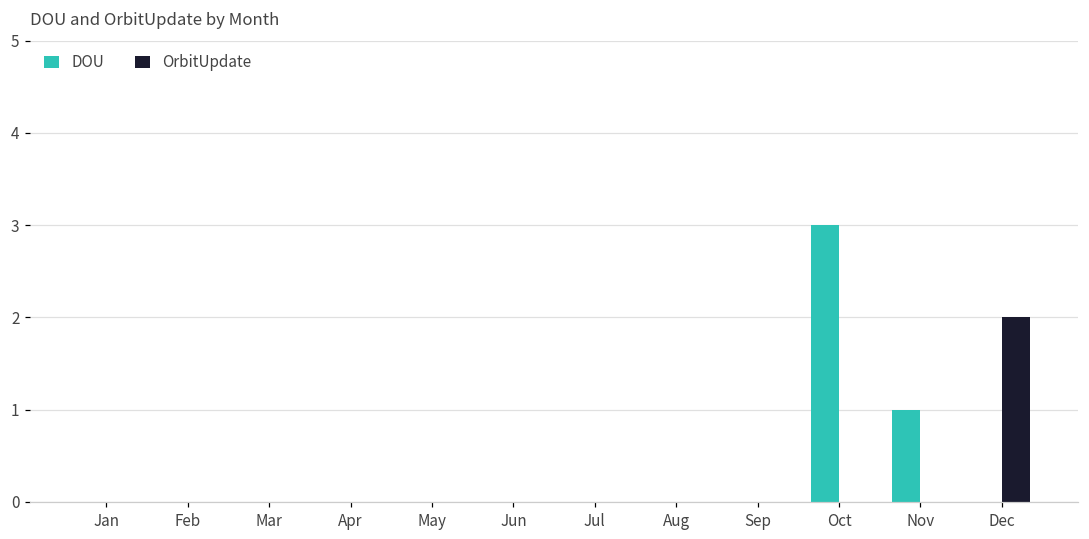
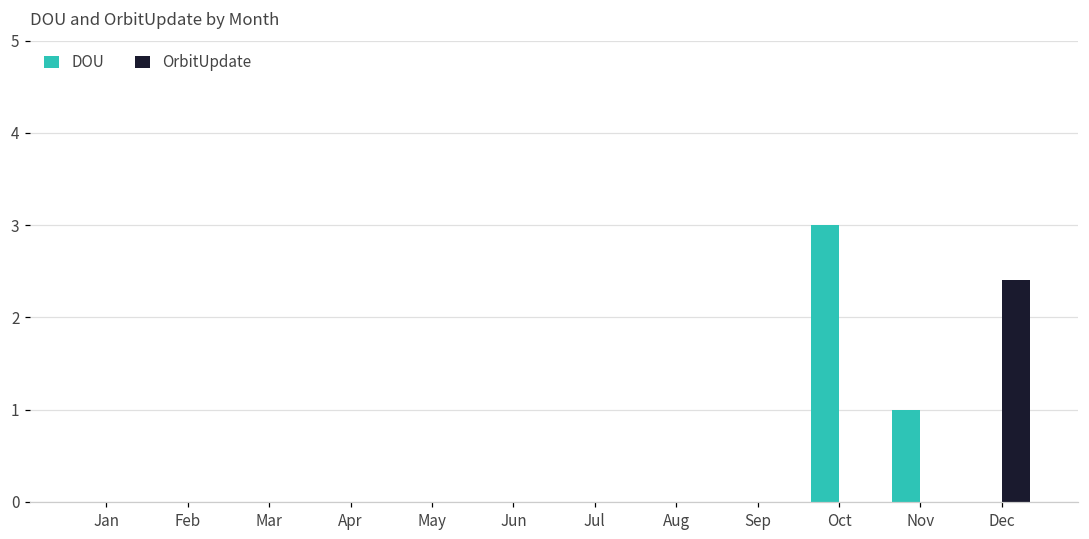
  {
    "DOU": {
      "Jan": 0.0,
      "Feb": 0.0,
      "Mar": 0.0,
      "Apr": 0.0,
      "May": 0.0,
      "Jun": 0.0,
      "Jul": 0.0,
      "Aug": 0.0,
      "Sep": 0.0,
      "Oct": 3.0,
      "Nov": 1.0,
      "Dec": 0.0
    },
    "OrbitUpdate": {
      "Jan": 0.0,
      "Feb": 0.0,
      "Mar": 0.0,
      "Apr": 0.0,
      "May": 0.0,
      "Jun": 0.0,
      "Jul": 0.0,
      "Aug": 0.0,
      "Sep": 0.0,
      "Oct": 0.0,
      "Nov": 0.0,
-     "Dec": 2.0
+     "Dec": 2.4
    }
  }
